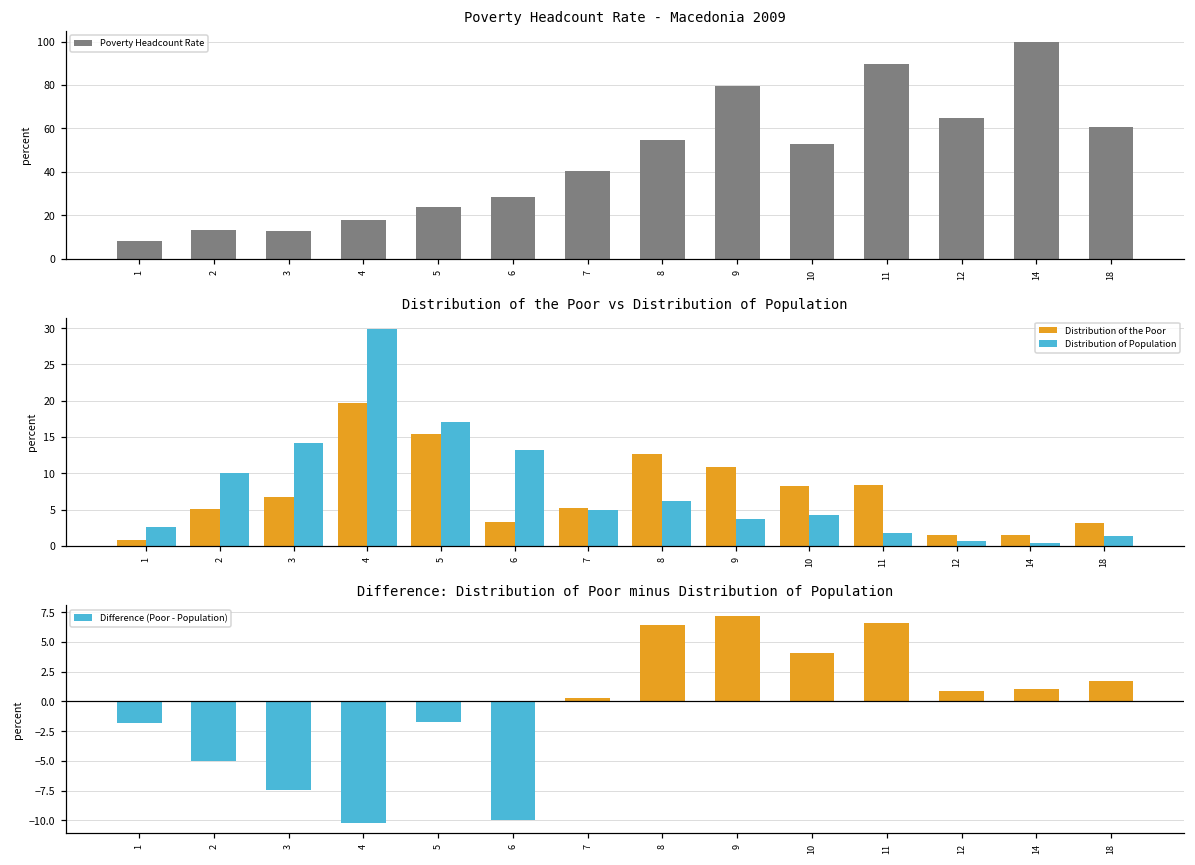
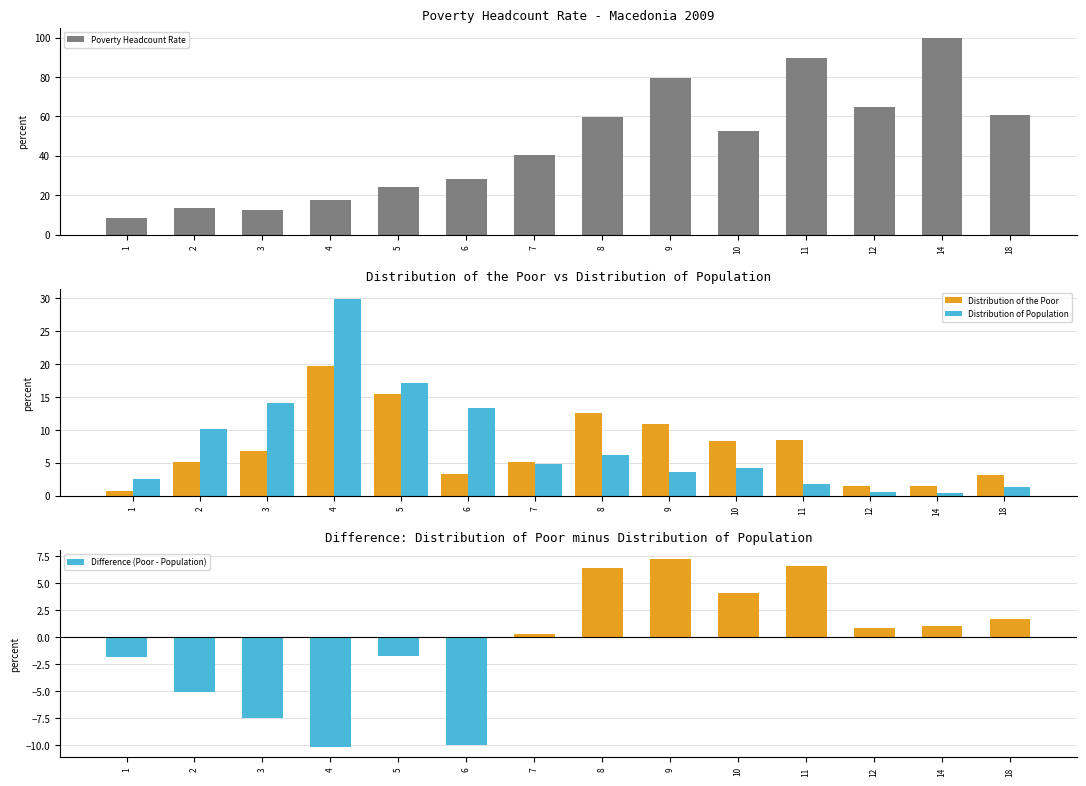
  {
    "Poverty Headcount Rate - Macedonia 2009": {
      "1": 8,
      "2": 13,
      "3": 13,
      "4": 18,
      "5": 24,
      "6": 28,
      "7": 40,
-     "8": 54,
+     "8": 60,
      "9": 80,
      "10": 53,
      "11": 90,
      "12": 65,
      "14": 100,
      "18": 61
    },
    "Distribution of the Poor vs Distribution of Population": {
      "Distribution of the Poor": {
        "1": 1,
        "2": 5,
        "3": 7,
        "4": 20,
        "5": 15,
        "6": 3,
        "7": 5,
        "8": 13,
        "9": 11,
        "10": 8,
        "11": 8,
        "12": 2,
        "14": 1,
        "18": 3
      },
      "Distribution of Population": {
        "1": 3,
        "2": 10,
        "3": 14,
        "4": 30,
        "5": 17,
        "6": 13,
        "7": 5,
        "8": 6,
        "9": 4,
        "10": 4,
        "11": 2,
        "12": 1,
        "14": 0,
        "18": 1
      }
    },
    "Difference: Distribution of Poor minus Distribution of Population": {
      "1": -1.8,
      "2": -5.0,
      "3": -7.4,
      "4": -10.2,
      "5": -1.7,
      "6": -10.0,
      "7": 0.3,
      "8": 6.4,
      "9": 7.2,
      "10": 4.1,
      "11": 6.6,
      "12": 0.9,
      "14": 1.1,
      "18": 1.7
    }
  }
